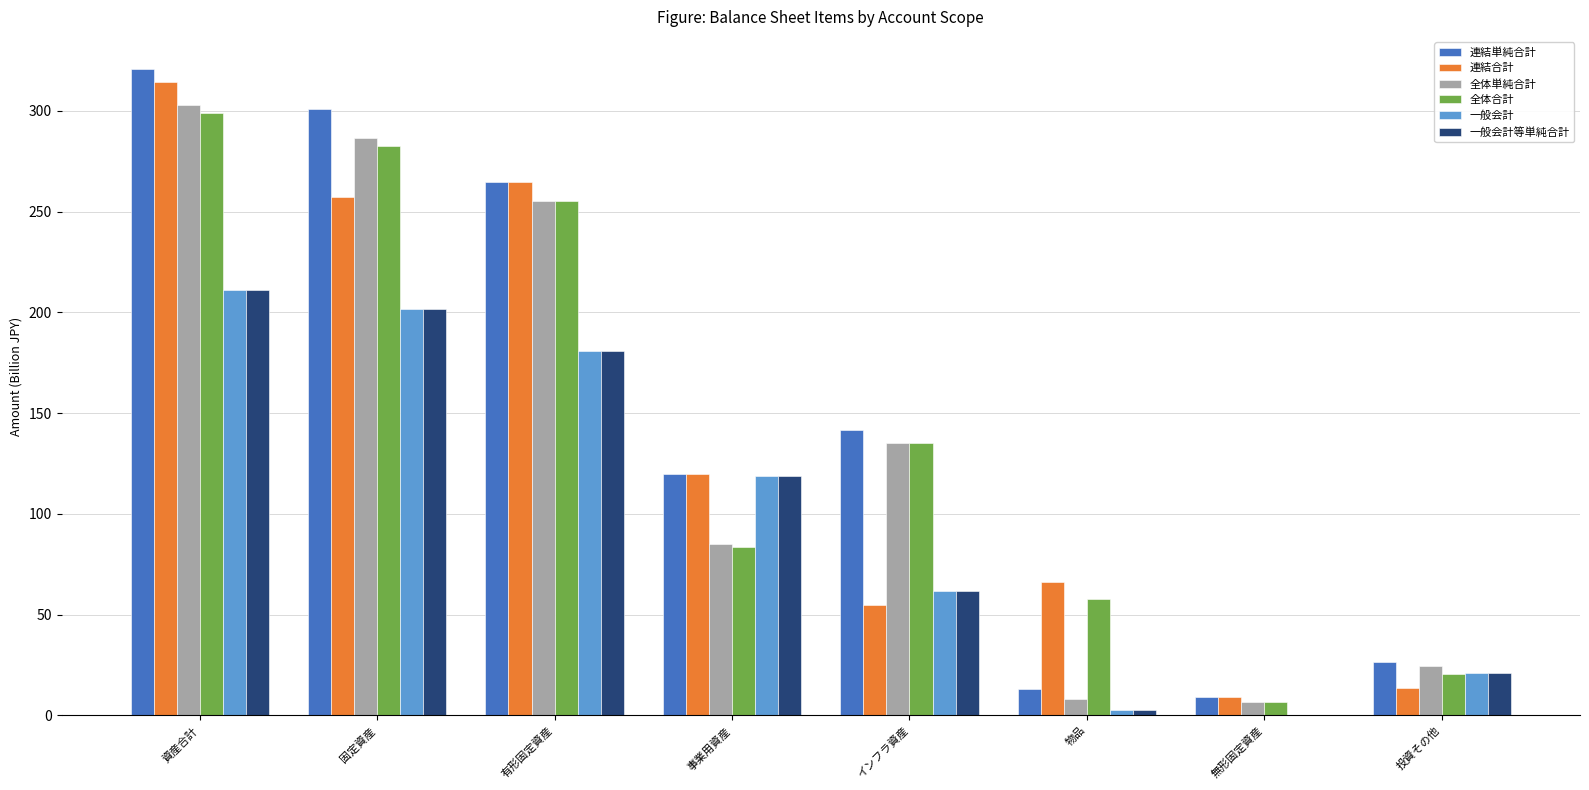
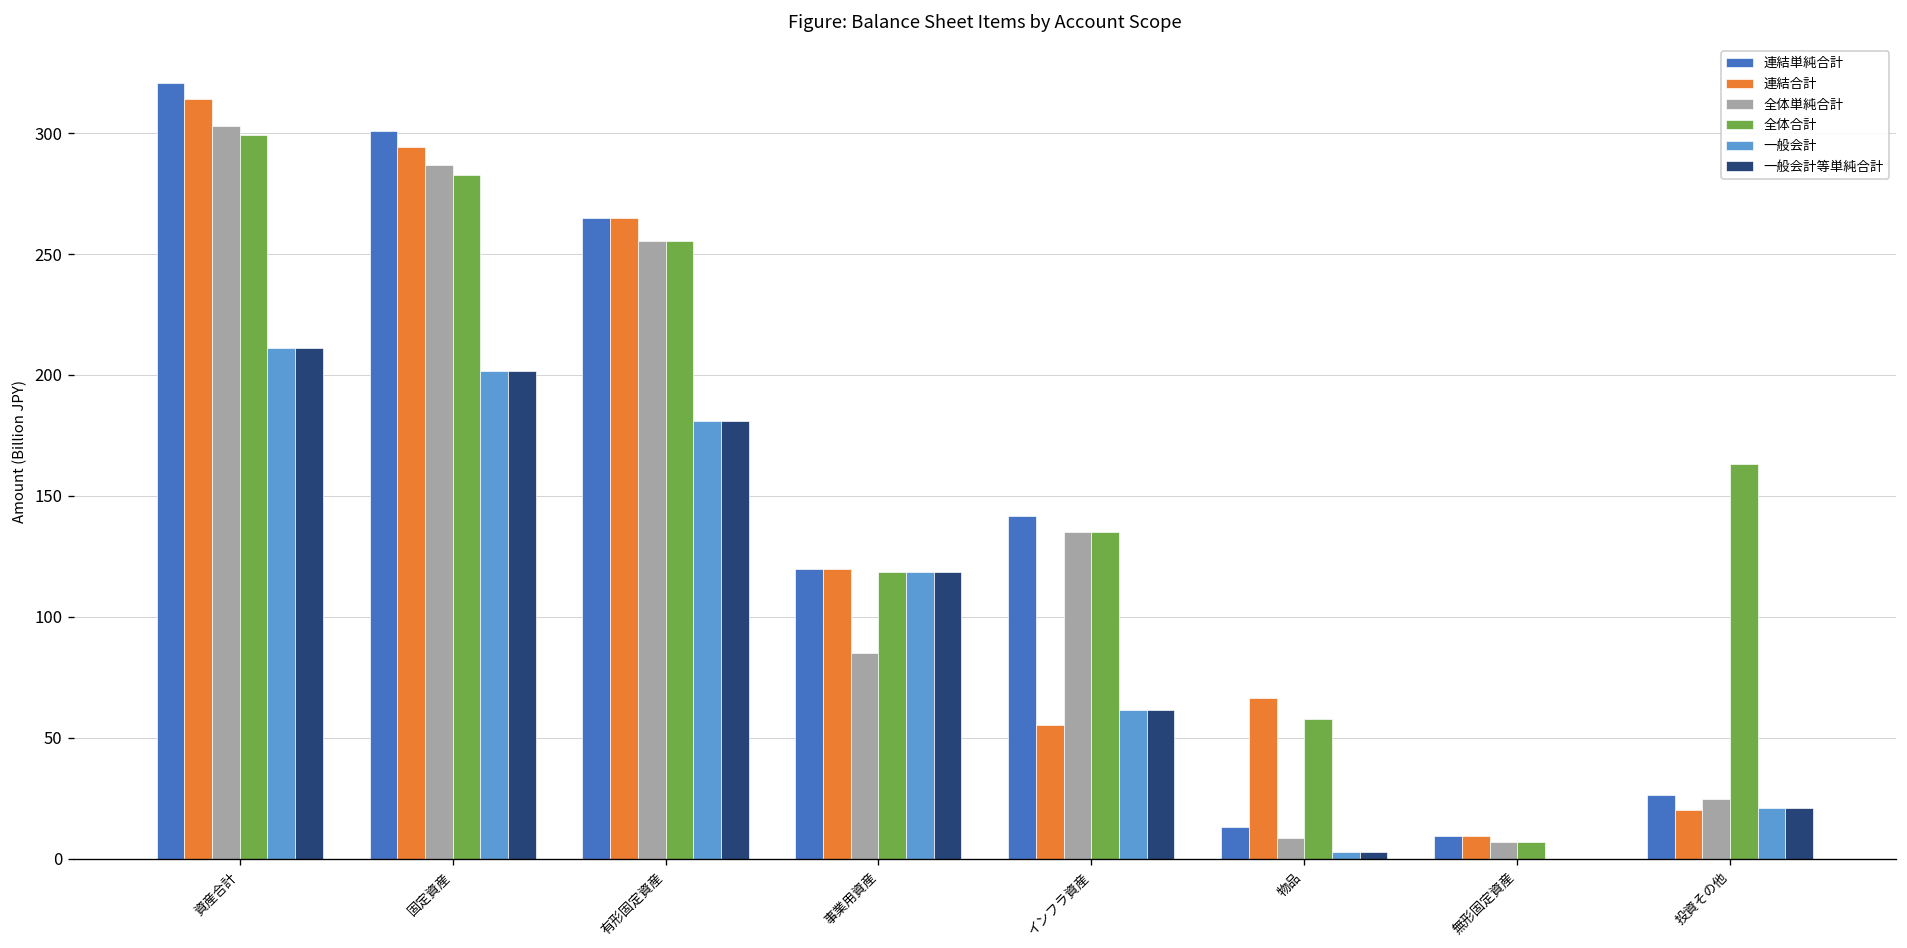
  {
    "連結合計": {
      "資産合計": 314,
-     "固定資産": 257,
+     "固定資産": 294,
      "有形固定資産": 265,
      "事業用資産": 120,
      "インフラ資産": 55,
      "物品": 66,
      "無形固定資産": 9,
-     "投資その他": 14
+     "投資その他": 20
    },
    "全体単純合計": {
      "資産合計": 303,
      "固定資産": 287,
      "有形固定資産": 255,
      "事業用資産": 85,
      "インフラ資産": 135,
      "物品": 8,
      "無形固定資産": 7,
      "投資その他": 24
    },
    "全体合計": {
      "資産合計": 299,
      "固定資産": 283,
      "有形固定資産": 255,
-     "事業用資産": 83,
+     "事業用資産": 119,
      "インフラ資産": 135,
      "物品": 58,
      "無形固定資産": 7,
-     "投資その他": 21
+     "投資その他": 163
    },
    "一般会計等単純合計": {
      "資産合計": 211,
      "固定資産": 202,
      "有形固定資産": 181,
      "事業用資産": 119,
      "インフラ資産": 62,
      "物品": 3,
      "無形固定資産": 0,
      "投資その他": 21
    }
  }
